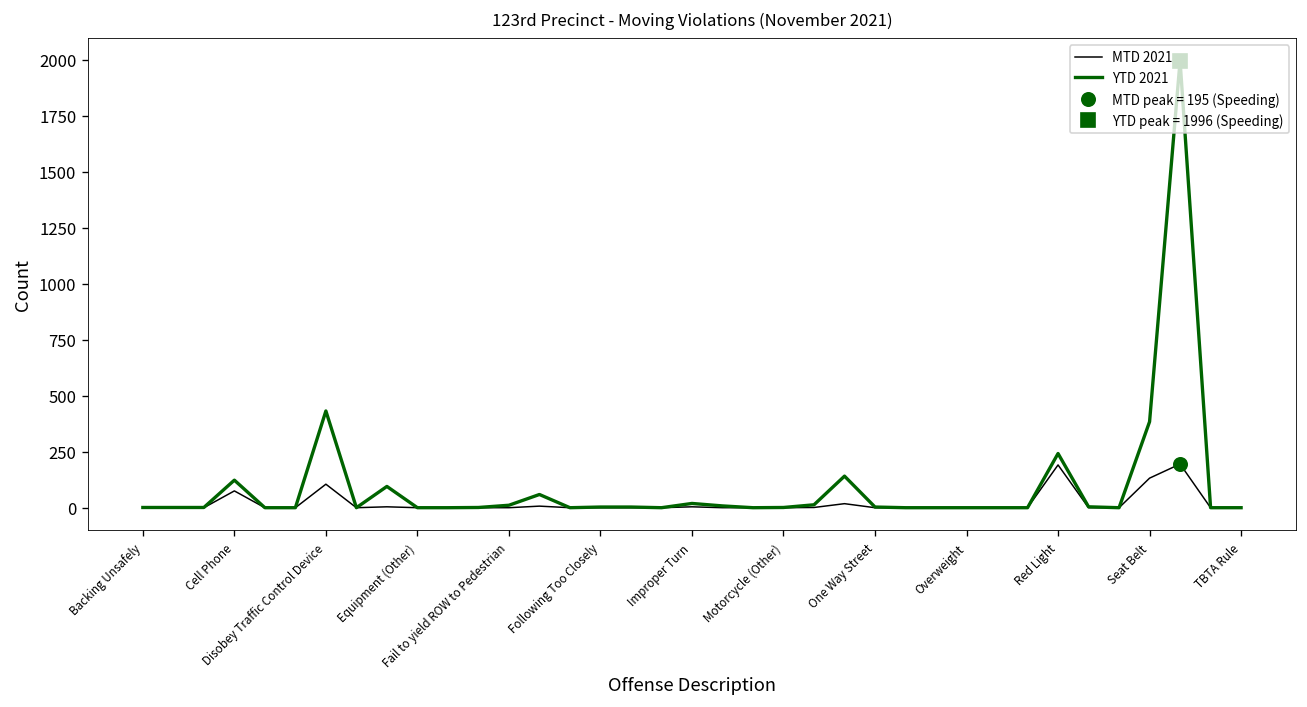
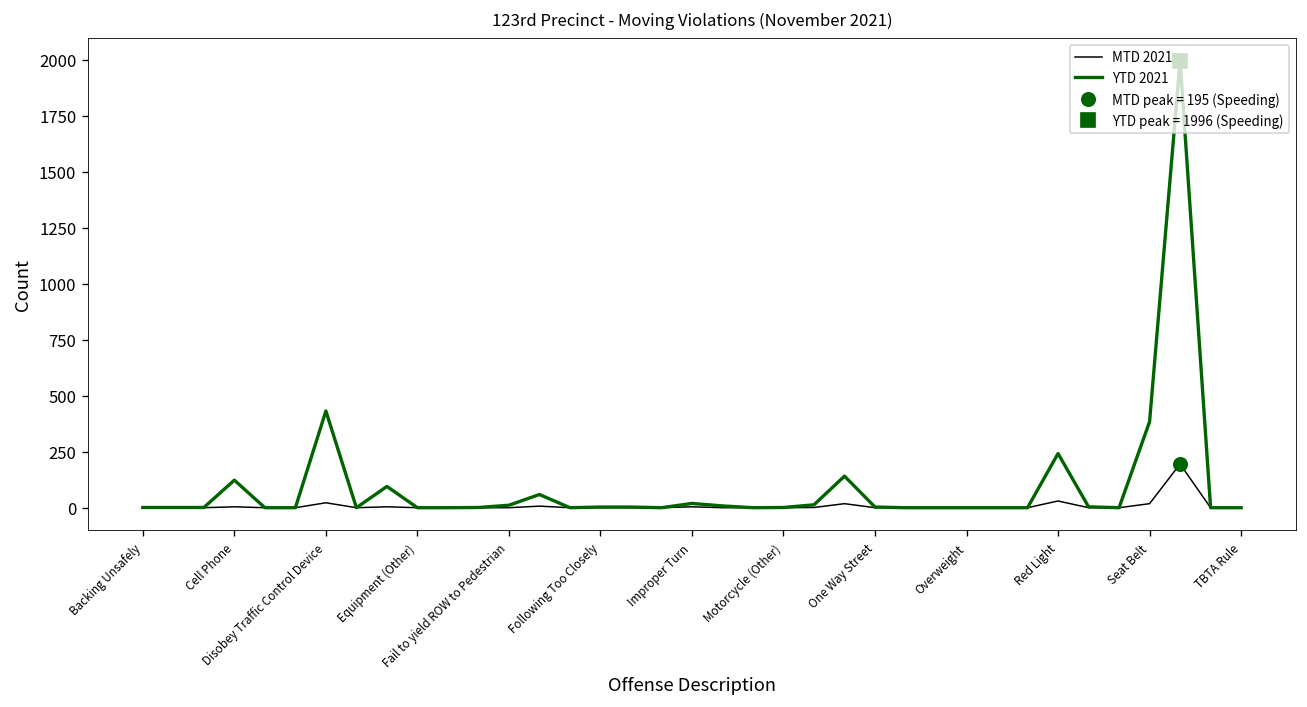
  {
    "MTD 2021": {
-     "Cell Phone": 80,
-     "Disobey Traffic Control Device": 110,
+     "Cell Phone": 0,
+     "Disobey Traffic Control Device": 20,
      "Improper Turn": 0,
-     "Red Light": 190,
-     "Seat Belt": 130
+     "Red Light": 30,
+     "Seat Belt": 20
    }
  }
